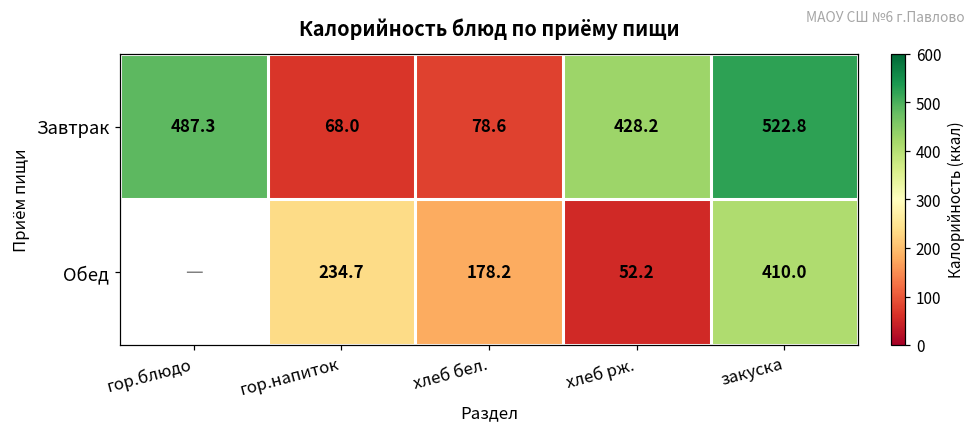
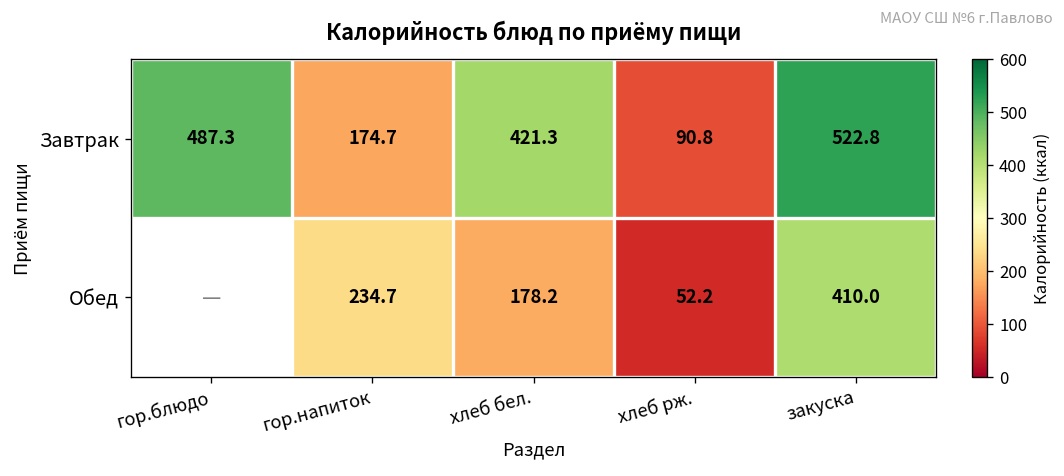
  {
    "Завтрак": {
      "гор.блюдо": 487.3,
-     "гор.напиток": 68.0,
-     "хлеб бел.": 78.6,
-     "хлеб рж.": 428.2,
+     "гор.напиток": 174.7,
+     "хлеб бел.": 421.3,
+     "хлеб рж.": 90.8,
      "закуска": 522.8
    },
    "Обед": {
      "гор.напиток": 234.7,
      "хлеб бел.": 178.2,
      "хлеб рж.": 52.2,
      "закуска": 410.0
    }
  }
